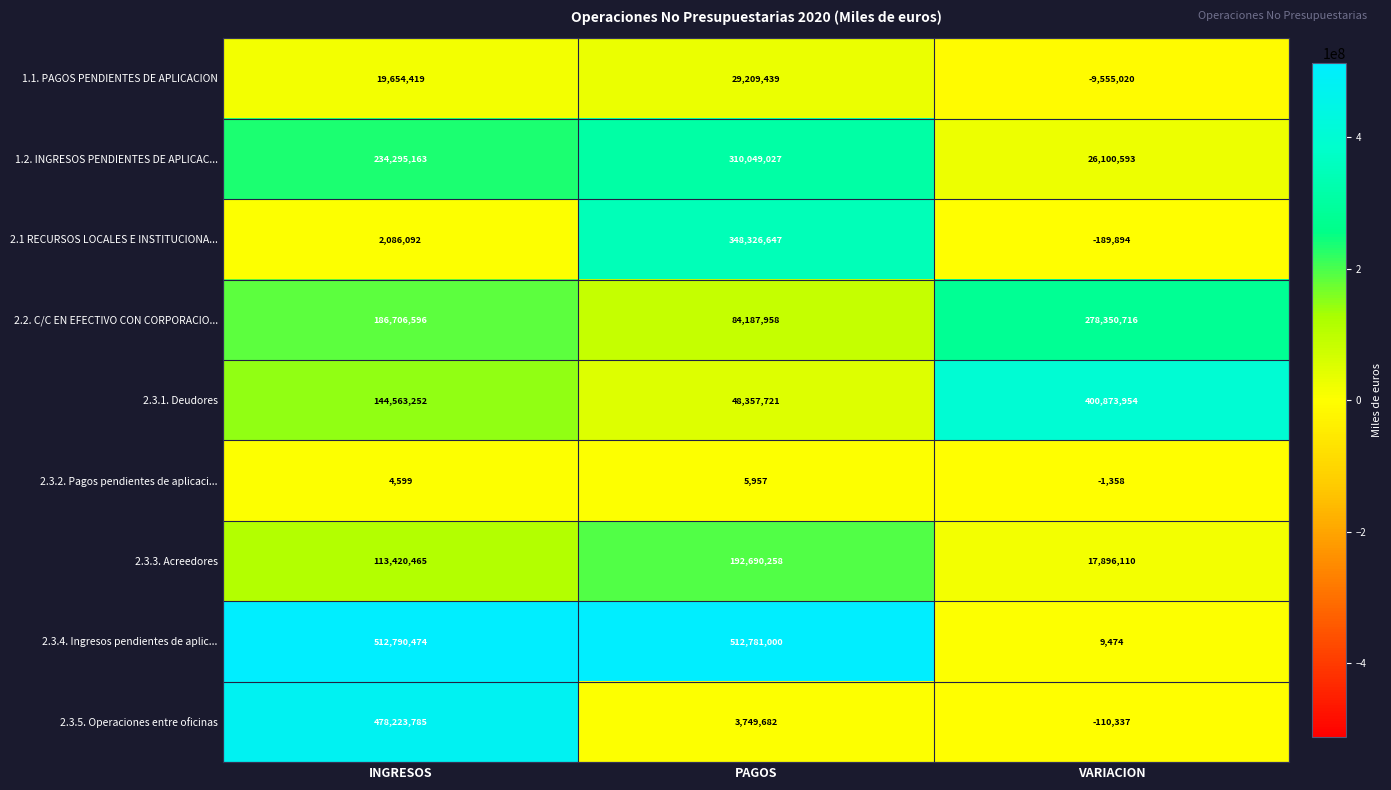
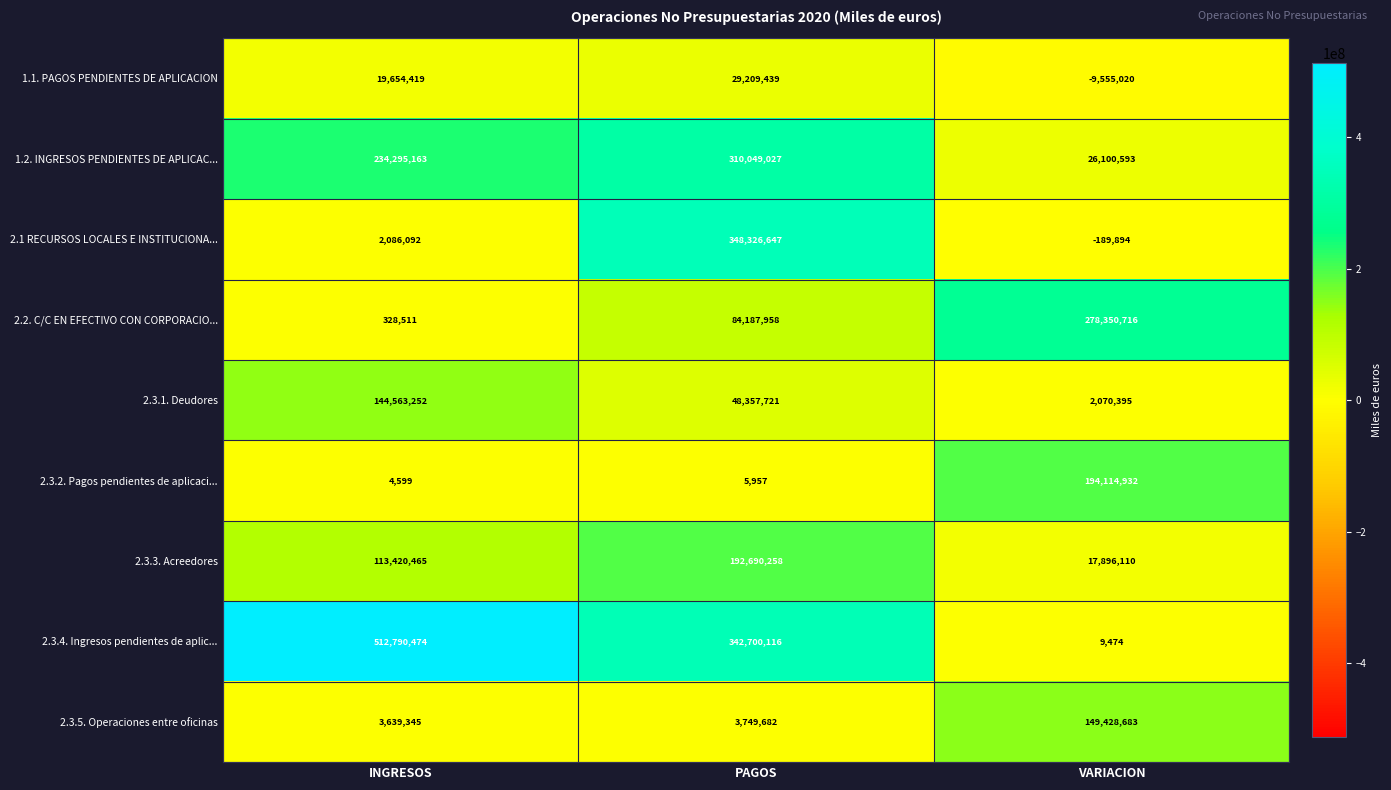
  {
    "1.1. PAGOS PENDIENTES DE APLICACION": {
      "INGRESOS": "19,654,419",
      "PAGOS": "29,209,439",
      "VARIACION": "-9,555,020"
    },
    "1.2. INGRESOS PENDIENTES DE APLICAC...": {
      "INGRESOS": "234,295,163",
      "PAGOS": "310,049,027",
      "VARIACION": "26,100,593"
    },
    "2.1 RECURSOS LOCALES E INSTITUCIONA...": {
      "INGRESOS": "2,086,092",
      "PAGOS": "348,326,647",
      "VARIACION": "-189,894"
    },
    "2.2. C/C EN EFECTIVO CON CORPORACIO...": {
-     "INGRESOS": "186,706,596",
+     "INGRESOS": "328,511",
      "PAGOS": "84,187,958",
      "VARIACION": "278,350,716"
    },
    "2.3.1. Deudores": {
      "INGRESOS": "144,563,252",
      "PAGOS": "48,357,721",
-     "VARIACION": "400,873,954"
+     "VARIACION": "2,070,395"
    },
    "2.3.2. Pagos pendientes de aplicaci...": {
      "INGRESOS": "4,599",
      "PAGOS": "5,957",
-     "VARIACION": "-1,358"
+     "VARIACION": "194,114,932"
    },
    "2.3.3. Acreedores": {
      "INGRESOS": "113,420,465",
      "PAGOS": "192,690,258",
      "VARIACION": "17,896,110"
    },
    "2.3.4. Ingresos pendientes de aplic...": {
      "INGRESOS": "512,790,474",
-     "PAGOS": "512,781,000",
+     "PAGOS": "342,700,116",
      "VARIACION": "9,474"
    },
    "2.3.5. Operaciones entre oficinas": {
-     "INGRESOS": "478,223,785",
+     "INGRESOS": "3,639,345",
      "PAGOS": "3,749,682",
-     "VARIACION": "-110,337"
+     "VARIACION": "149,428,683"
    }
  }
